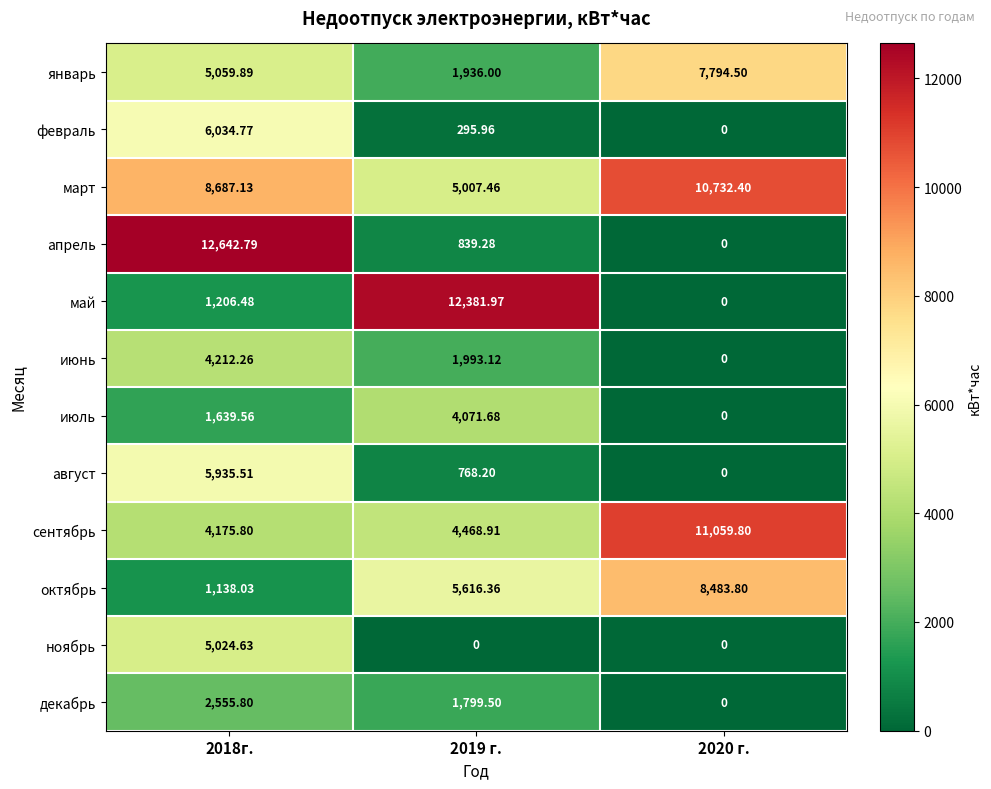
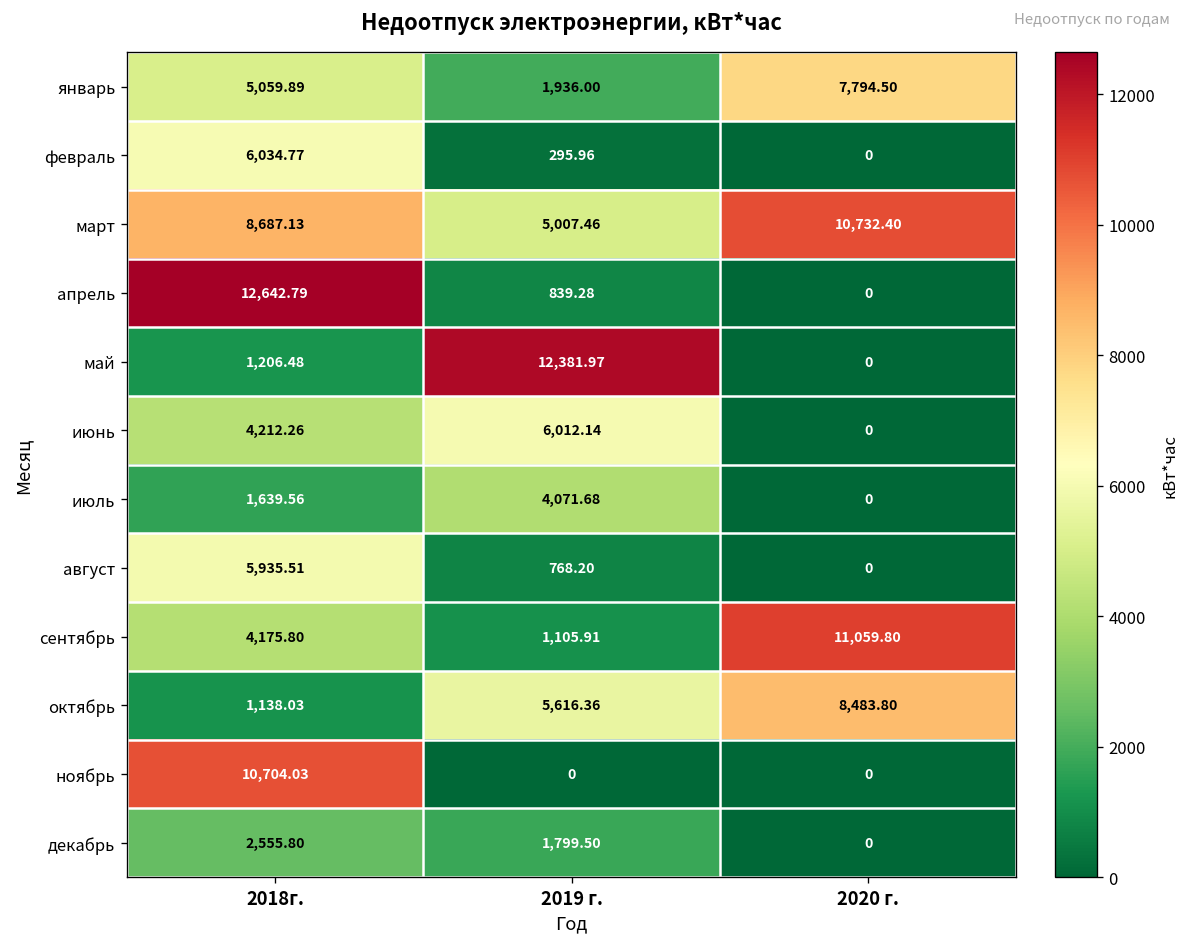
  {
    "январь": {
      "2018г.": "5,059.89",
      "2019 г.": "1,936.00",
      "2020 г.": "7,794.50"
    },
    "февраль": {
      "2018г.": "6,034.77",
      "2019 г.": "295.96",
      "2020 г.": "0"
    },
    "март": {
      "2018г.": "8,687.13",
      "2019 г.": "5,007.46",
      "2020 г.": "10,732.40"
    },
    "апрель": {
      "2018г.": "12,642.79",
      "2019 г.": "839.28",
      "2020 г.": "0"
    },
    "май": {
      "2018г.": "1,206.48",
      "2019 г.": "12,381.97",
      "2020 г.": "0"
    },
    "июнь": {
      "2018г.": "4,212.26",
-     "2019 г.": "1,993.12",
+     "2019 г.": "6,012.14",
      "2020 г.": "0"
    },
    "июль": {
      "2018г.": "1,639.56",
      "2019 г.": "4,071.68",
      "2020 г.": "0"
    },
    "август": {
      "2018г.": "5,935.51",
      "2019 г.": "768.20",
      "2020 г.": "0"
    },
    "сентябрь": {
      "2018г.": "4,175.80",
-     "2019 г.": "4,468.91",
+     "2019 г.": "1,105.91",
      "2020 г.": "11,059.80"
    },
    "октябрь": {
      "2018г.": "1,138.03",
      "2019 г.": "5,616.36",
      "2020 г.": "8,483.80"
    },
    "ноябрь": {
-     "2018г.": "5,024.63",
+     "2018г.": "10,704.03",
      "2019 г.": "0",
      "2020 г.": "0"
    },
    "декабрь": {
      "2018г.": "2,555.80",
      "2019 г.": "1,799.50",
      "2020 г.": "0"
    }
  }
